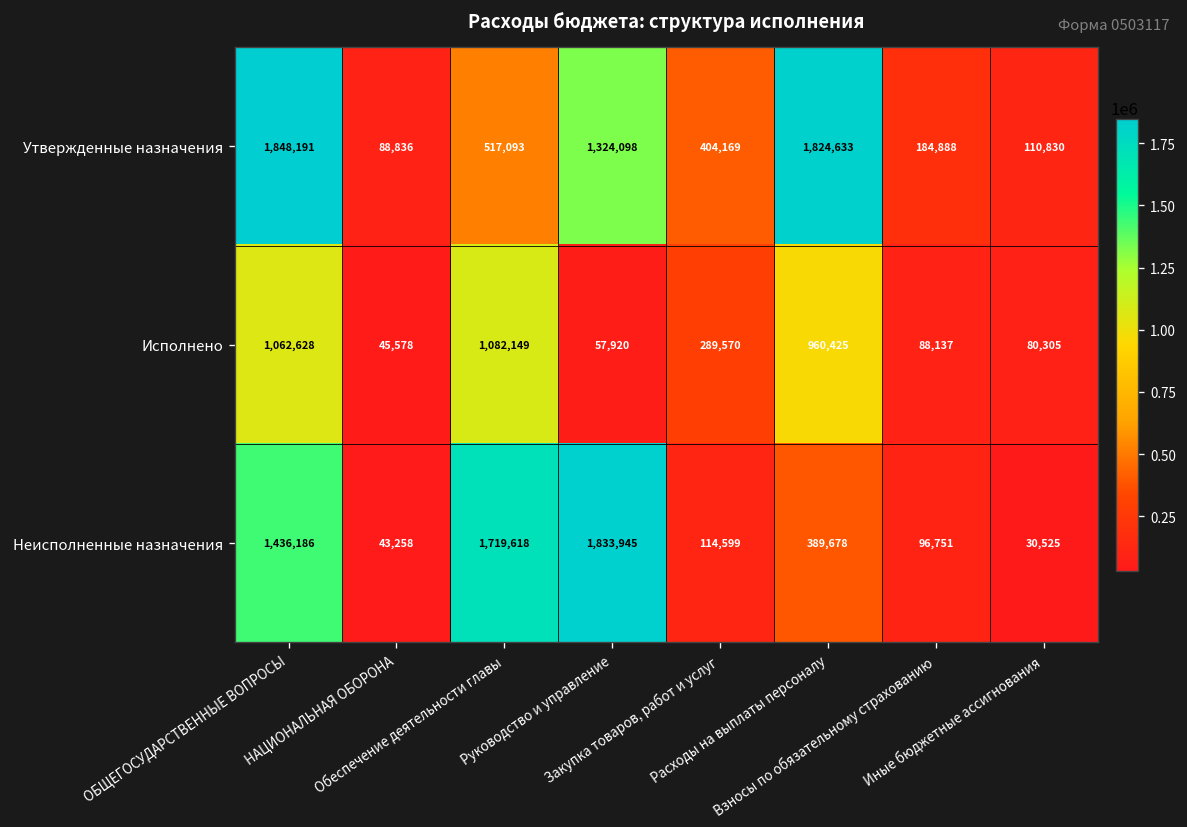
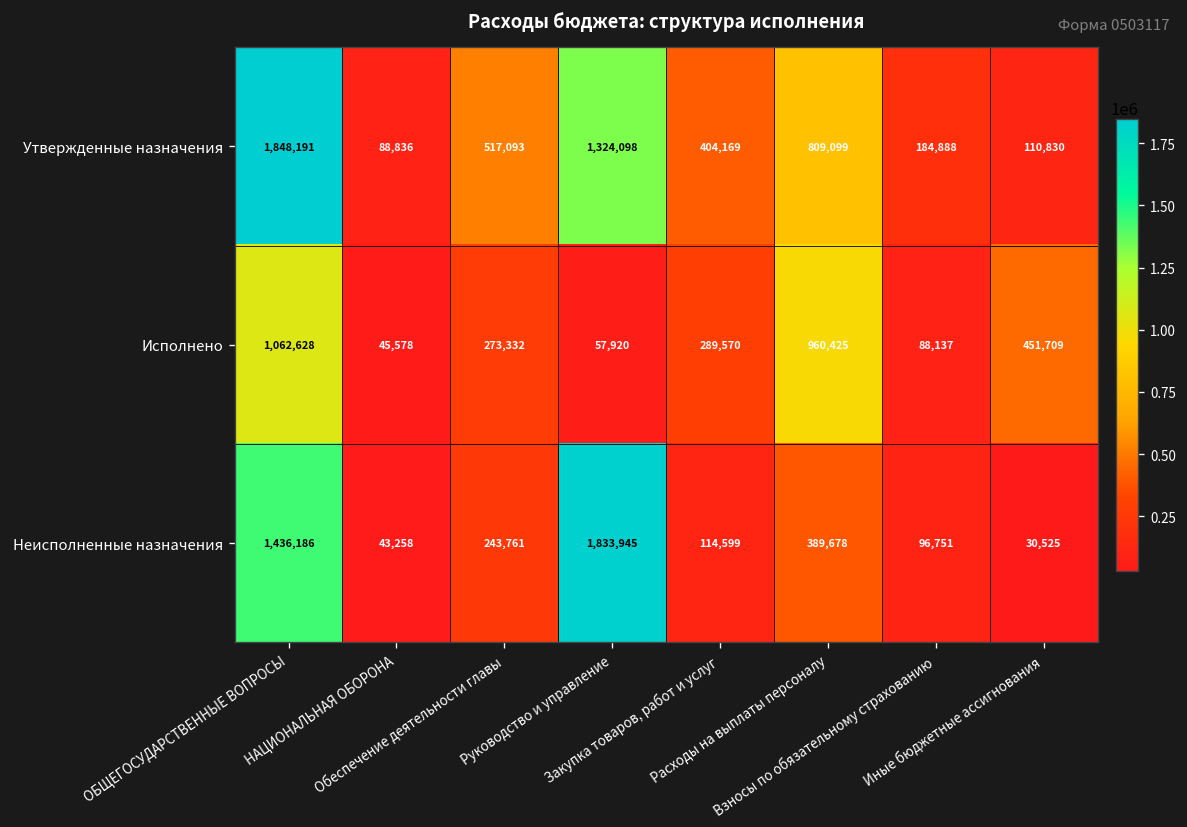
  {
    "Утвержденные назначения": {
      "ОБЩЕГОСУДАРСТВЕННЫЕ ВОПРОСЫ": "1,848,191",
      "НАЦИОНАЛЬНАЯ ОБОРОНА": "88,836",
      "Обеспечение деятельности главы": "517,093",
      "Руководство и управление": "1,324,098",
      "Закупка товаров, работ и услуг": "404,169",
-     "Расходы на выплаты персоналу": "1,824,633",
+     "Расходы на выплаты персоналу": "809,099",
      "Взносы по обязательному страхованию": "184,888",
      "Иные бюджетные ассигнования": "110,830"
    },
    "Исполнено": {
      "ОБЩЕГОСУДАРСТВЕННЫЕ ВОПРОСЫ": "1,062,628",
      "НАЦИОНАЛЬНАЯ ОБОРОНА": "45,578",
-     "Обеспечение деятельности главы": "1,082,149",
+     "Обеспечение деятельности главы": "273,332",
      "Руководство и управление": "57,920",
      "Закупка товаров, работ и услуг": "289,570",
      "Расходы на выплаты персоналу": "960,425",
      "Взносы по обязательному страхованию": "88,137",
-     "Иные бюджетные ассигнования": "80,305"
+     "Иные бюджетные ассигнования": "451,709"
    },
    "Неисполненные назначения": {
      "ОБЩЕГОСУДАРСТВЕННЫЕ ВОПРОСЫ": "1,436,186",
      "НАЦИОНАЛЬНАЯ ОБОРОНА": "43,258",
-     "Обеспечение деятельности главы": "1,719,618",
+     "Обеспечение деятельности главы": "243,761",
      "Руководство и управление": "1,833,945",
      "Закупка товаров, работ и услуг": "114,599",
      "Расходы на выплаты персоналу": "389,678",
      "Взносы по обязательному страхованию": "96,751",
      "Иные бюджетные ассигнования": "30,525"
    }
  }
